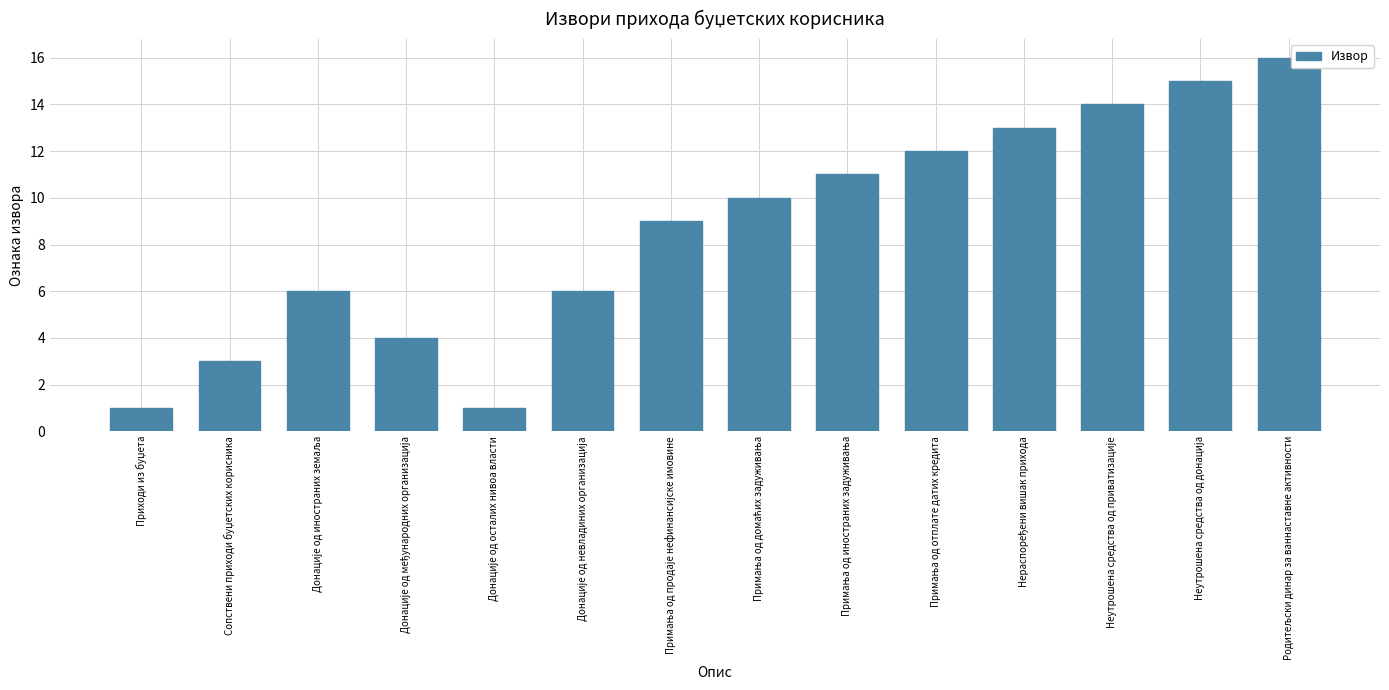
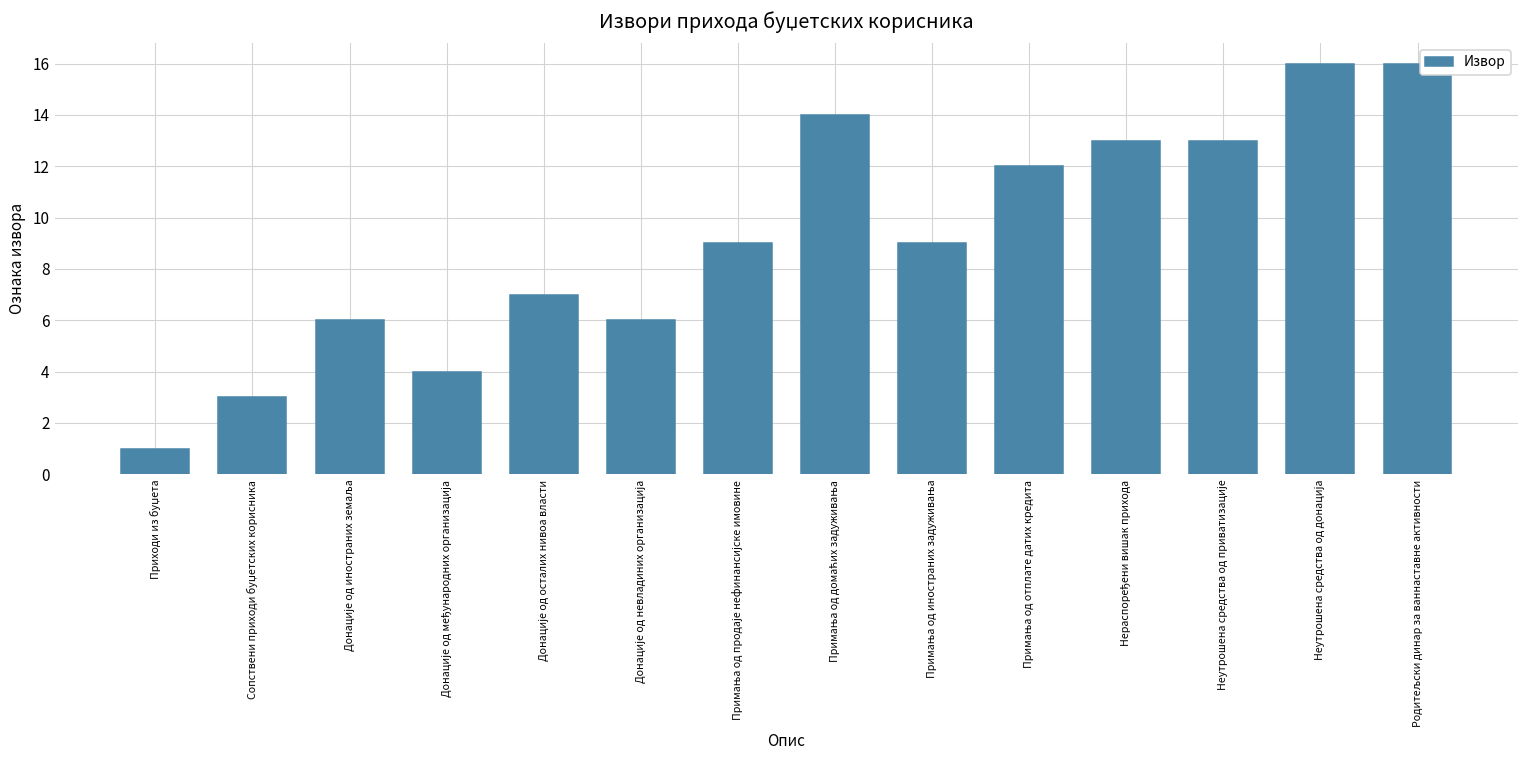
  {
    "Приходи из буџета": 1,
    "Сопствени приходи буџетских корисника": 3,
    "Донације од иностраних земаља": 6,
    "Донације од међународних организација": 4,
-   "Донације од осталих нивоа власти": 1,
+   "Донације од осталих нивоа власти": 7,
    "Донације од невладиних организација": 6,
    "Примања од продаје нефинансијске имовине": 9,
-   "Примања од домаћих задуживања": 10,
-   "Примања од иностраних задуживања": 11,
+   "Примања од домаћих задуживања": 14,
+   "Примања од иностраних задуживања": 9,
    "Примања од отплате датих кредита": 12,
    "Нераспоређени вишак прихода": 13,
-   "Неутрошена средства од приватизације": 14,
-   "Неутрошена средства од донација": 15,
+   "Неутрошена средства од приватизације": 13,
+   "Неутрошена средства од донација": 16,
    "Родитељски динар за ваннаставне активности": 16
  }
